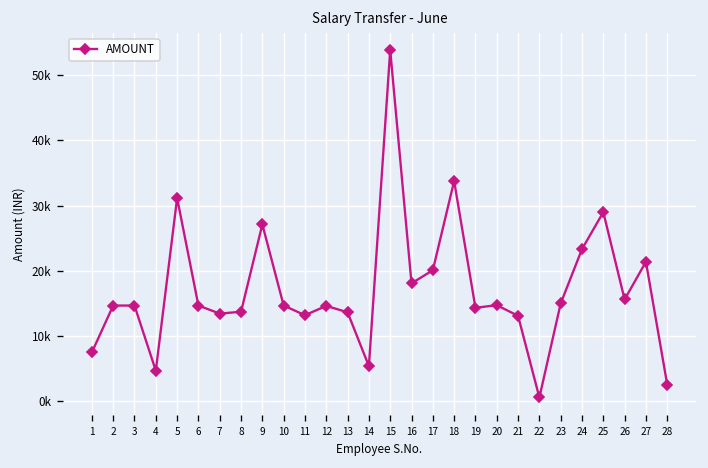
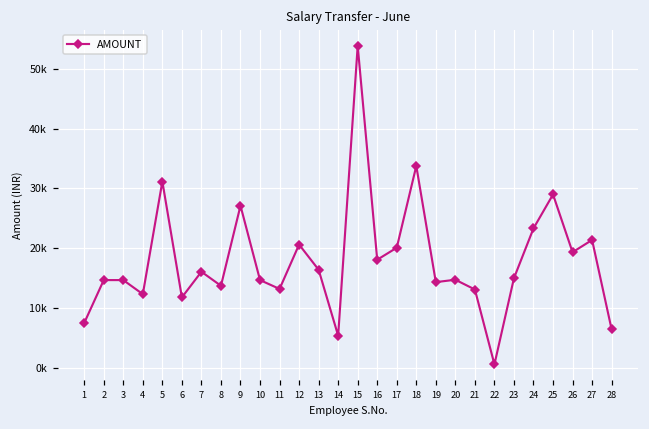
  {
    "1": 8000,
    "2": 15000,
    "3": 15000,
-   "4": 5000,
+   "4": 12000,
    "5": 31000,
-   "6": 15000,
-   "7": 13000,
+   "6": 12000,
+   "7": 16000,
    "8": 14000,
    "9": 27000,
    "10": 15000,
    "11": 13000,
-   "12": 15000,
-   "13": 14000,
+   "12": 21000,
+   "13": 16000,
    "14": 5000,
    "15": 54000,
    "16": 18000,
    "17": 20000,
    "18": 34000,
    "19": 14000,
    "20": 15000,
    "21": 13000,
    "22": 1000,
    "23": 15000,
    "24": 23000,
    "25": 29000,
-   "26": 16000,
+   "26": 19000,
    "27": 21000,
-   "28": 3000
+   "28": 6000
  }
